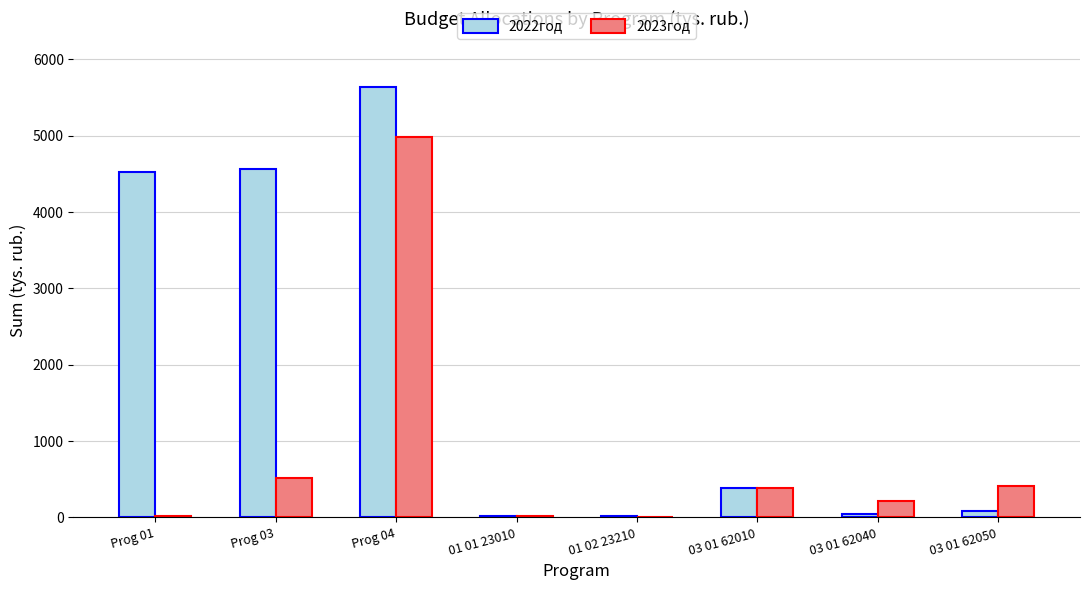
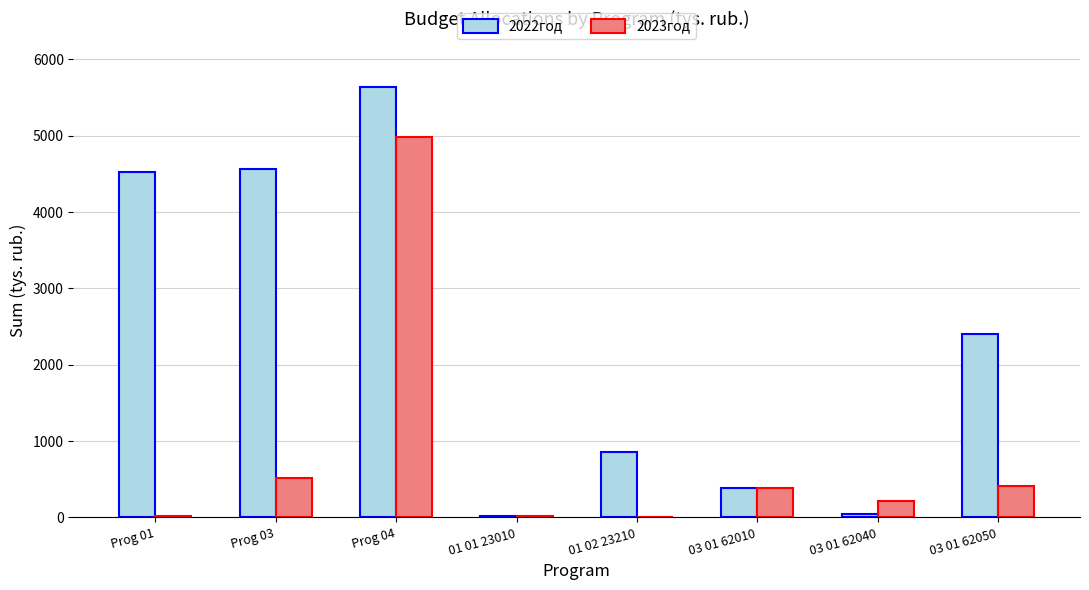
  {
    "2022год": {
      "Prog 01": 4500,
      "Prog 03": 4600,
      "Prog 04": 5600,
-     "01 02 23210": 0,
+     "01 02 23210": 900,
      "03 01 62010": 400,
      "03 01 62040": 0,
-     "03 01 62050": 100
+     "03 01 62050": 2400
    },
    "2023год": {
      "Prog 03": 500,
      "Prog 04": 5000,
      "01 02 23210": 0,
      "03 01 62010": 400,
      "03 01 62040": 200,
      "03 01 62050": 400
    }
  }
